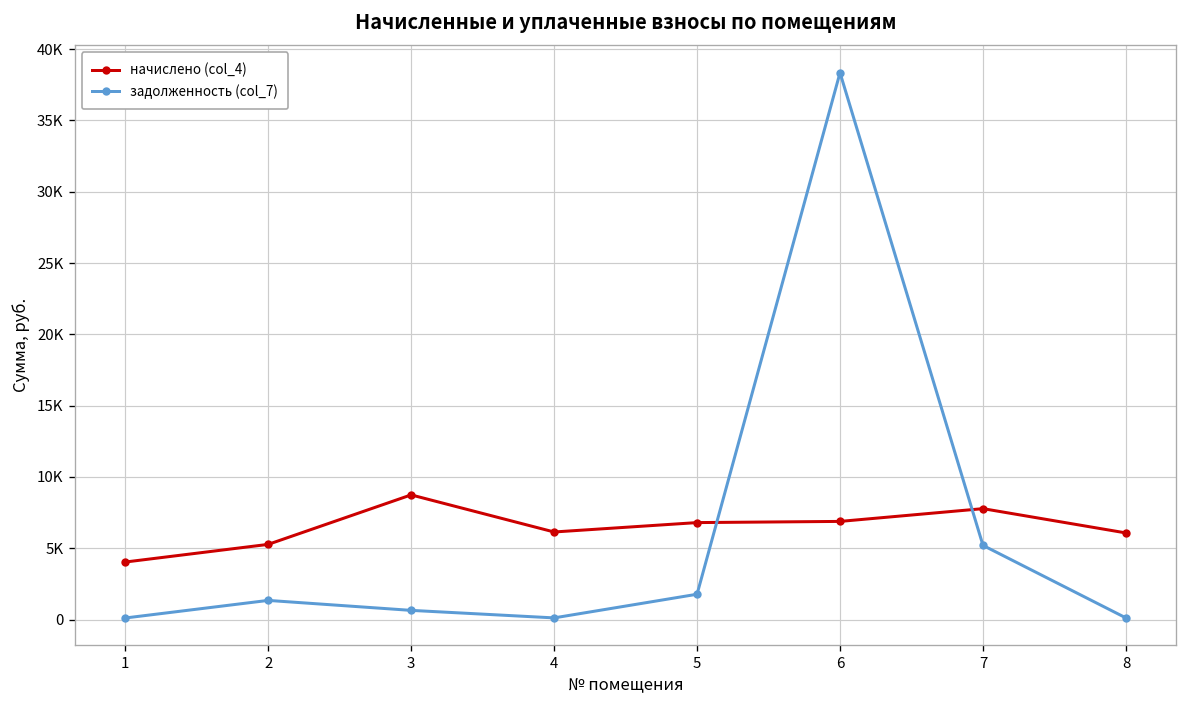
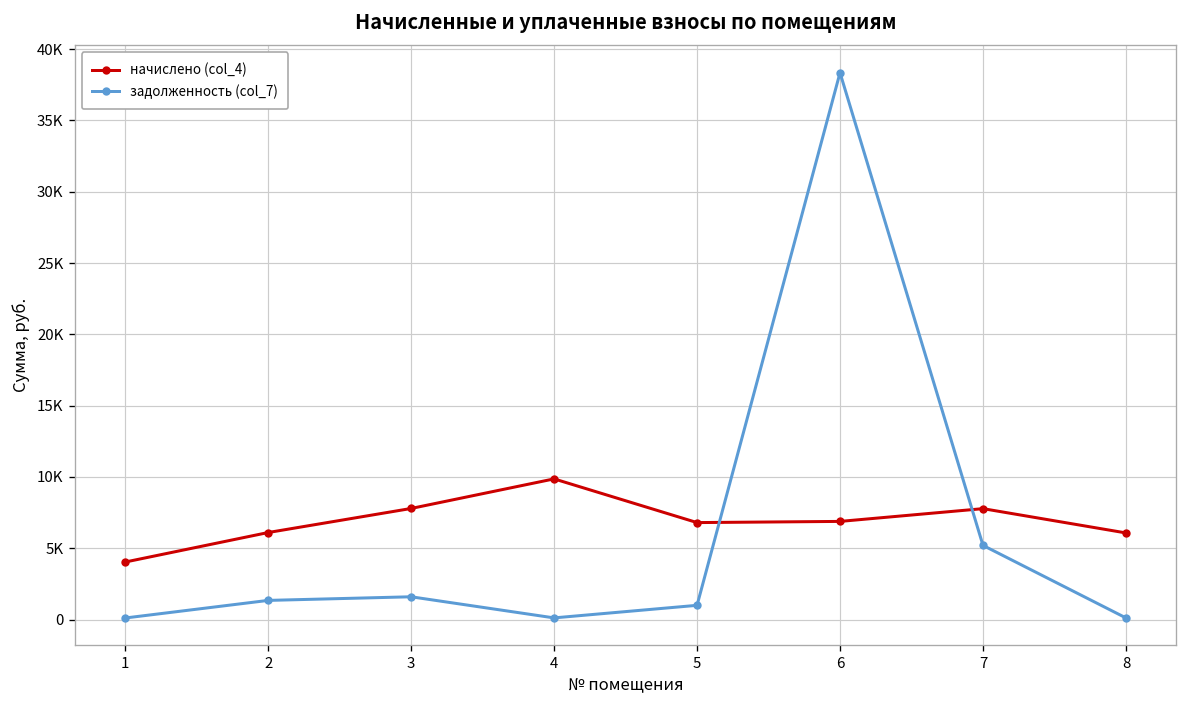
  {
    "начислено (col_4)": {
      "1": 4000,
-     "2": 5300,
-     "3": 8700,
-     "4": 6100,
+     "2": 6100,
+     "3": 7800,
+     "4": 9900,
      "5": 6800,
      "6": 6900,
      "7": 7800,
      "8": 6100
    },
    "задолженность (col_7)": {
      "1": 100,
      "2": 1300,
-     "3": 600,
+     "3": 1600,
      "4": 100,
-     "5": 1800,
+     "5": 1000,
      "6": 38300,
      "7": 5200,
      "8": 100
    }
  }
